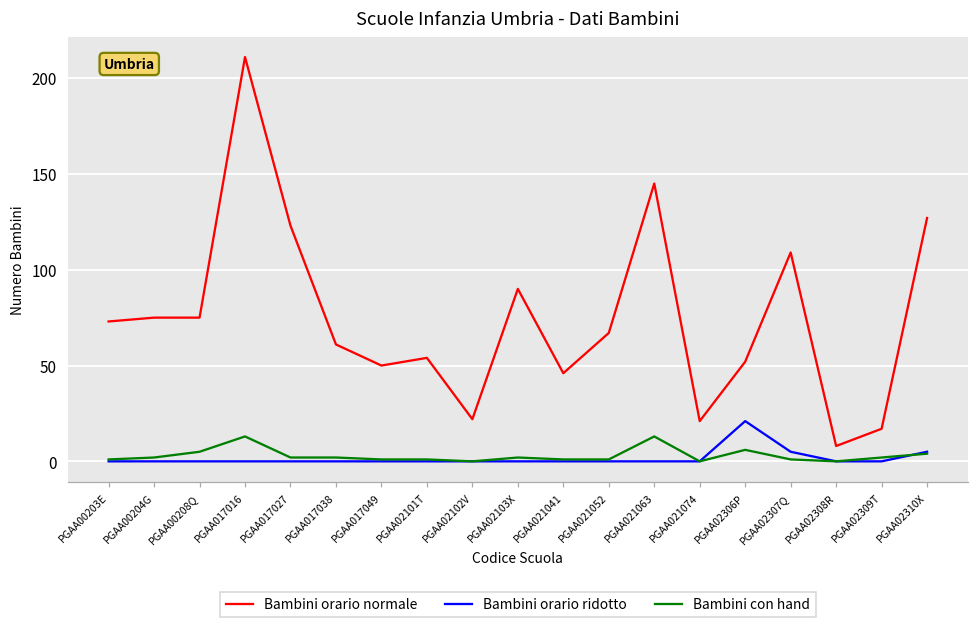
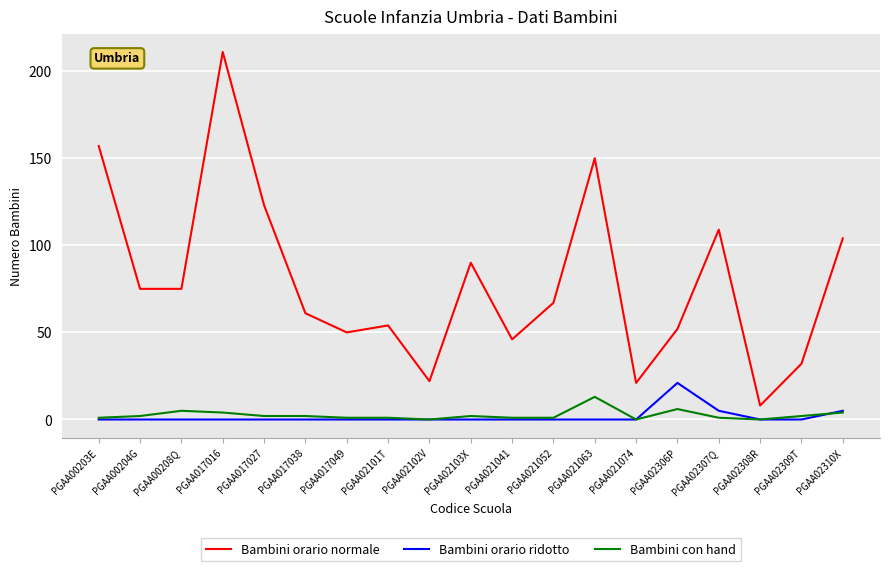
  {
    "Bambini orario normale": {
-     "PGAA00203E": 73,
+     "PGAA00203E": 157,
      "PGAA00204G": 75,
      "PGAA00208Q": 75,
      "PGAA017016": 211,
      "PGAA017027": 123,
      "PGAA017038": 61,
      "PGAA017049": 50,
      "PGAA02101T": 54,
      "PGAA02102V": 22,
      "PGAA02103X": 90,
      "PGAA021041": 46,
      "PGAA021052": 67,
-     "PGAA021063": 145,
+     "PGAA021063": 150,
      "PGAA021074": 21,
      "PGAA02306P": 52,
      "PGAA02307Q": 109,
      "PGAA02308R": 8,
-     "PGAA02309T": 17,
-     "PGAA02310X": 127
+     "PGAA02309T": 32,
+     "PGAA02310X": 104
    },
    "Bambini orario ridotto": {
      "PGAA00204G": 0,
      "PGAA00208Q": 0,
      "PGAA017016": 0,
      "PGAA017027": 0,
      "PGAA017038": 0,
      "PGAA02103X": 0,
      "PGAA021063": 0,
      "PGAA02306P": 21,
      "PGAA02307Q": 5,
      "PGAA02309T": 0
    },
    "Bambini con hand": {
      "PGAA00204G": 2,
      "PGAA00208Q": 5,
-     "PGAA017016": 13,
+     "PGAA017016": 4,
      "PGAA017027": 2,
      "PGAA017038": 2,
      "PGAA02103X": 2,
      "PGAA021063": 13,
      "PGAA02306P": 6,
      "PGAA02307Q": 1,
      "PGAA02309T": 2
    }
  }
